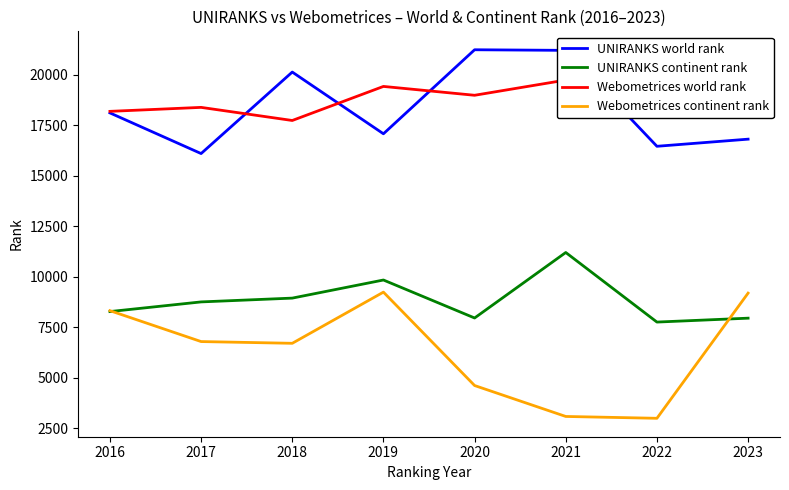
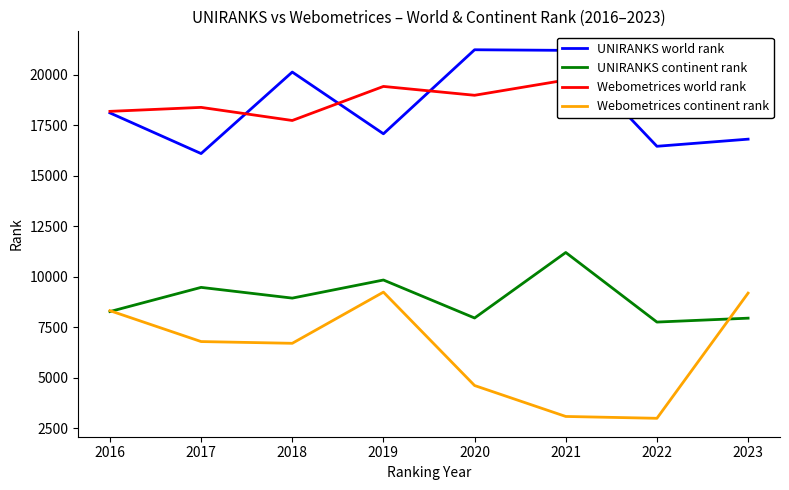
  {
    "UNIRANKS world rank": {
      "2017": 16100,
      "2018": 20100,
      "2019": 17100,
      "2020": 21200,
      "2022": 16400,
      "2023": 16800
    },
    "UNIRANKS continent rank": {
-     "2017": 8700,
+     "2017": 9500,
      "2018": 8900,
      "2019": 9800,
      "2020": 7900,
      "2021": 11200,
      "2022": 7700,
      "2023": 7900
    },
    "Webometrices world rank": {
      "2017": 18400,
      "2018": 17700,
      "2019": 19400,
      "2020": 19000
    },
    "Webometrices continent rank": {
      "2017": 6800,
      "2018": 6700,
      "2019": 9200,
      "2020": 4600,
      "2021": 3100,
      "2022": 3000,
      "2023": 9200
    }
  }
